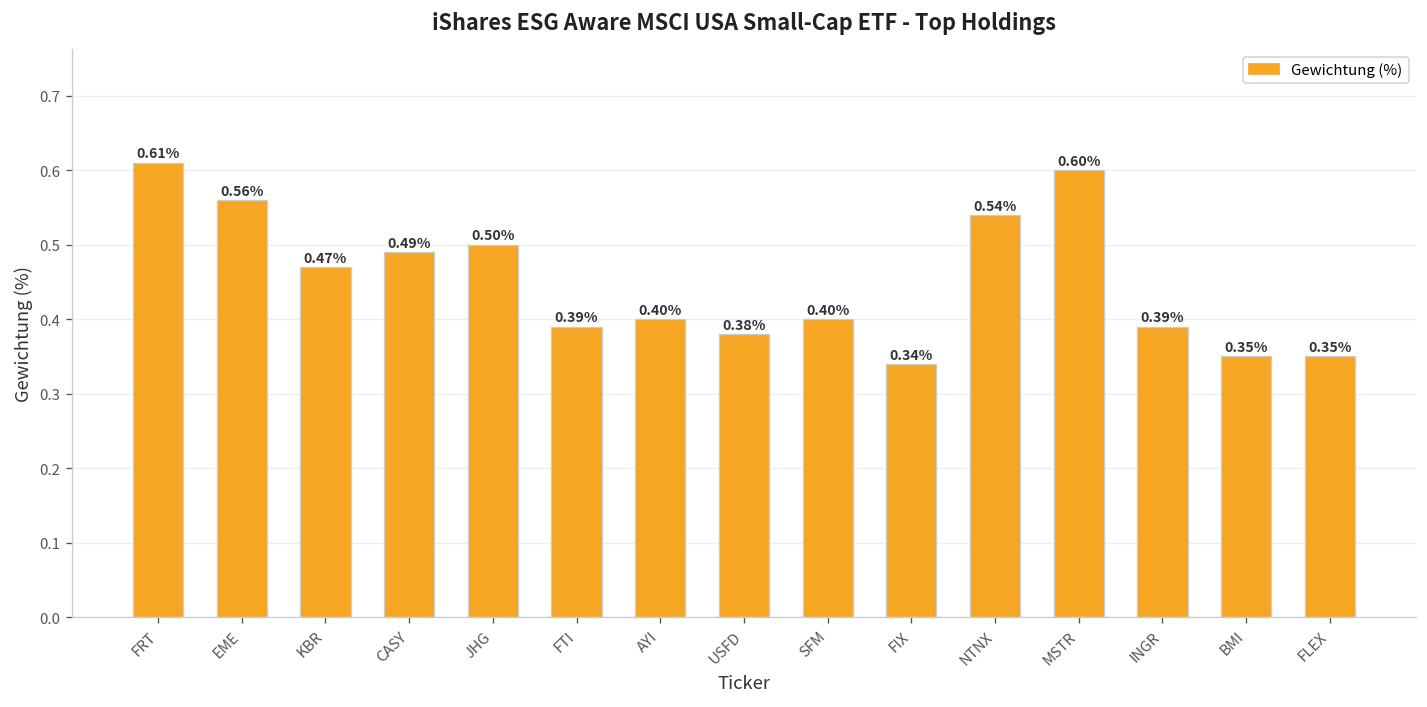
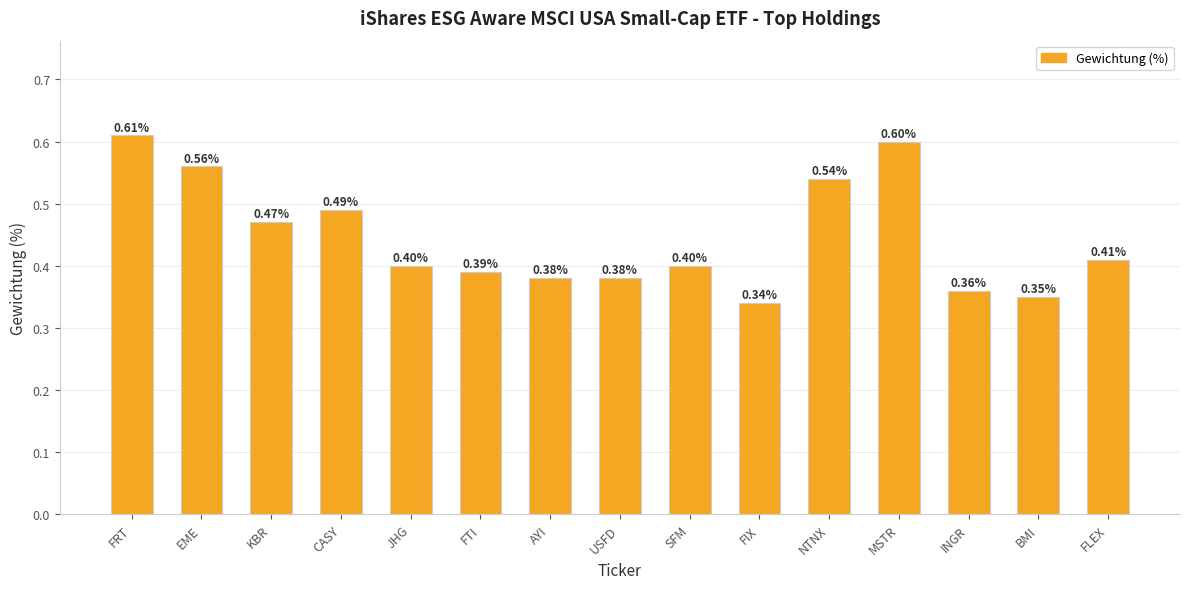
  {
    "FRT": "0.61%",
    "EME": "0.56%",
    "KBR": "0.47%",
    "CASY": "0.49%",
-   "JHG": "0.50%",
+   "JHG": "0.40%",
    "FTI": "0.39%",
-   "AYI": "0.40%",
+   "AYI": "0.38%",
    "USFD": "0.38%",
    "SFM": "0.40%",
    "FIX": "0.34%",
    "NTNX": "0.54%",
    "MSTR": "0.60%",
-   "INGR": "0.39%",
+   "INGR": "0.36%",
    "BMI": "0.35%",
-   "FLEX": "0.35%"
+   "FLEX": "0.41%"
  }
